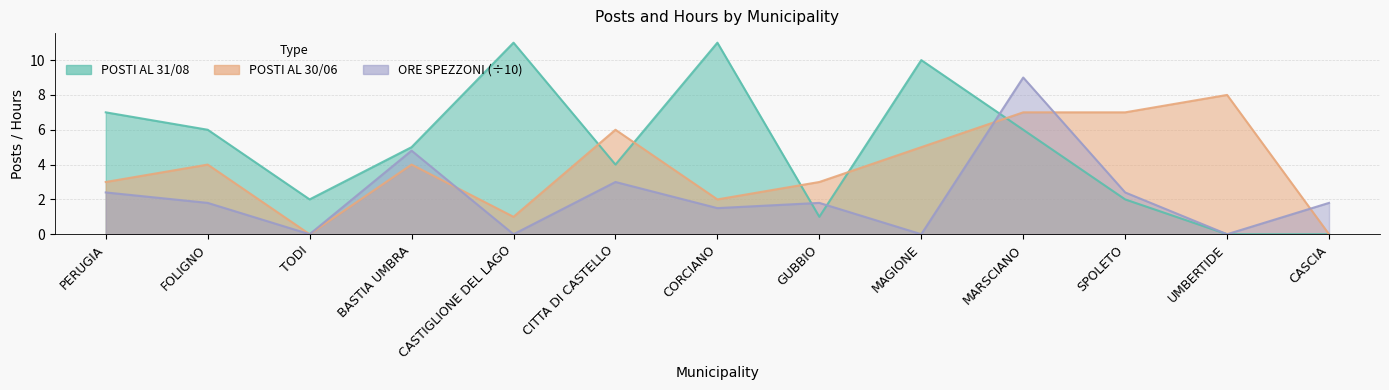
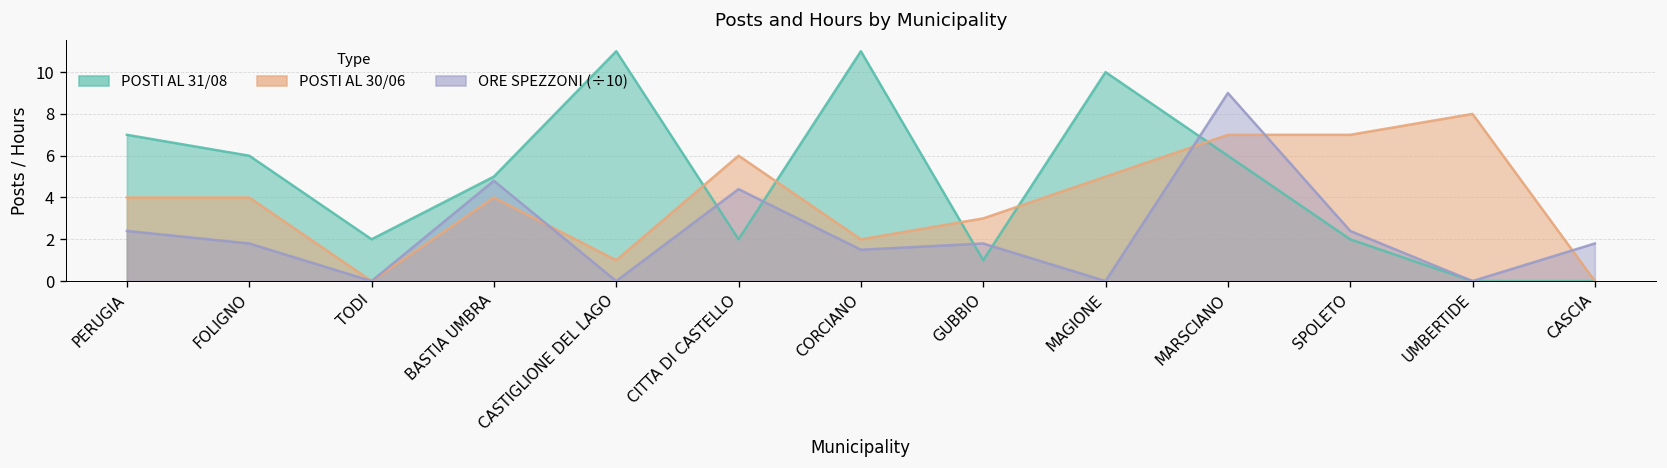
  {
    "POSTI AL 31/08": {
      "PERUGIA": 7,
      "FOLIGNO": 6,
      "TODI": 2,
      "BASTIA UMBRA": 5,
      "CASTIGLIONE DEL LAGO": 11,
-     "CITTA DI CASTELLO": 4,
+     "CITTA DI CASTELLO": 2,
      "CORCIANO": 11,
      "GUBBIO": 1,
      "MAGIONE": 10,
      "MARSCIANO": 6,
      "SPOLETO": 2
    },
    "POSTI AL 30/06": {
-     "PERUGIA": 3,
+     "PERUGIA": 4,
      "FOLIGNO": 4,
      "BASTIA UMBRA": 4,
      "CASTIGLIONE DEL LAGO": 1,
      "CITTA DI CASTELLO": 6,
      "CORCIANO": 2,
      "GUBBIO": 3,
      "MAGIONE": 5,
      "MARSCIANO": 7,
      "SPOLETO": 7,
      "UMBERTIDE": 8
    },
    "ORE SPEZZONI (÷10)": {
      "PERUGIA": 2.4,
      "FOLIGNO": 1.8,
      "BASTIA UMBRA": 4.8,
      "CASTIGLIONE DEL LAGO": 0.0,
-     "CITTA DI CASTELLO": 3.0,
+     "CITTA DI CASTELLO": 4.4,
      "CORCIANO": 1.5,
      "GUBBIO": 1.8,
      "MAGIONE": 0.0,
      "MARSCIANO": 9.0,
      "SPOLETO": 2.4,
      "CASCIA": 1.8
    }
  }
